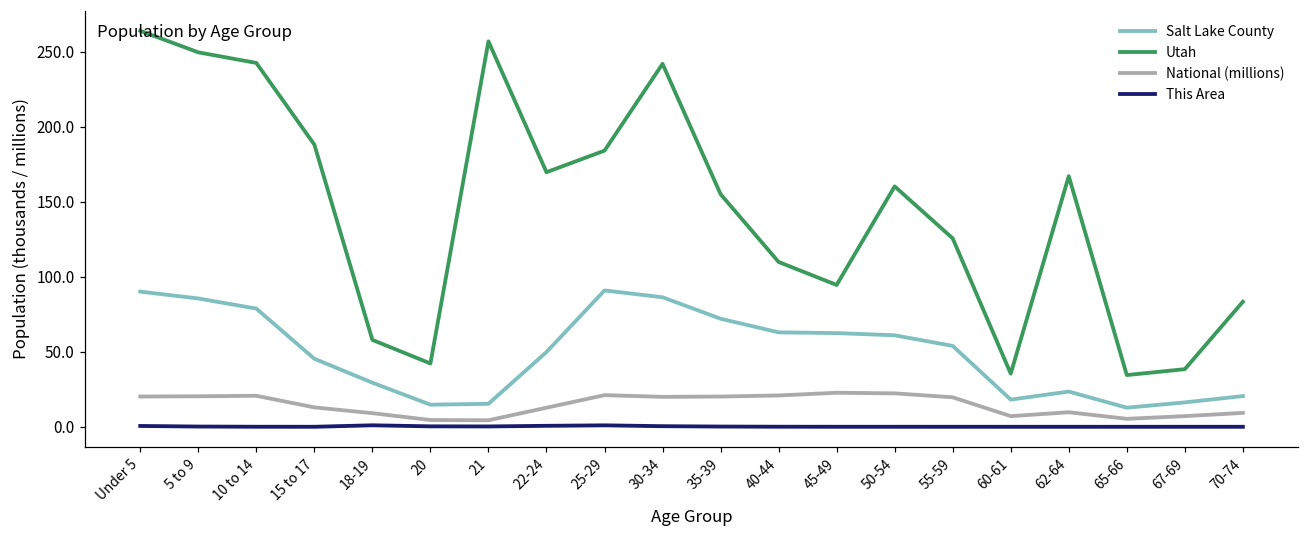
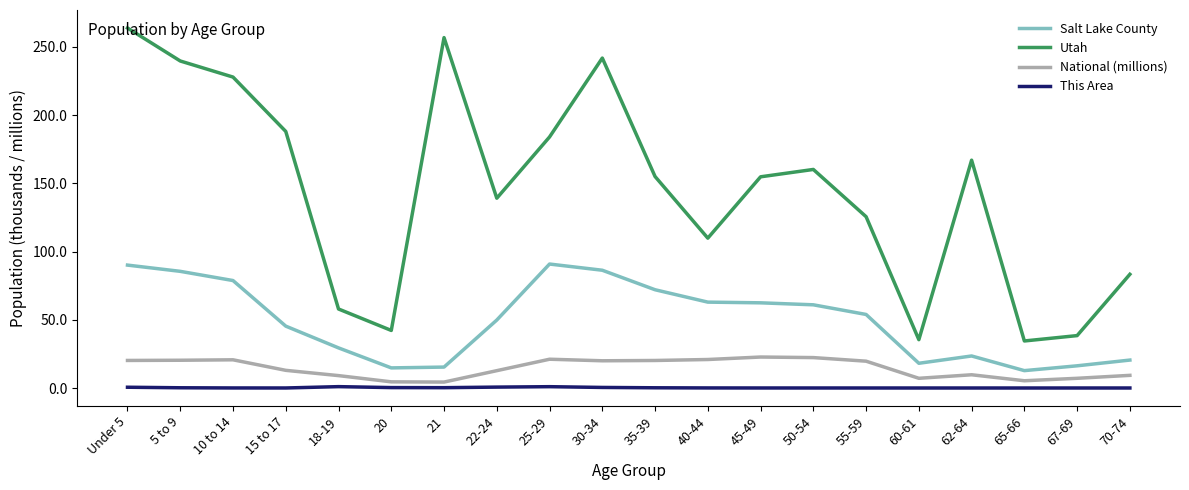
  {
    "Utah": {
      "Under 5": 264,
-     "5 to 9": 250,
-     "10 to 14": 243,
+     "5 to 9": 240,
+     "10 to 14": 228,
      "15 to 17": 188,
      "18-19": 58,
      "20": 42,
      "21": 257,
-     "22-24": 170,
+     "22-24": 139,
      "25-29": 184,
      "30-34": 242,
      "35-39": 155,
      "40-44": 110,
-     "45-49": 95,
+     "45-49": 155,
      "50-54": 160,
      "55-59": 126,
      "60-61": 35,
      "62-64": 167,
      "65-66": 34,
      "67-69": 38,
      "70-74": 83
    },
    "This Area": {
      "Under 5": 1,
      "5 to 9": 0,
      "10 to 14": 0,
      "15 to 17": 0,
      "18-19": 1,
      "20": 0,
      "21": 0,
      "22-24": 1,
      "25-29": 1,
      "30-34": 0,
      "35-39": 0,
      "40-44": 0,
      "45-49": 0,
      "50-54": 0,
      "55-59": 0,
      "60-61": 0,
      "62-64": 0,
      "65-66": 0,
      "67-69": 0,
      "70-74": 0
    }
  }
